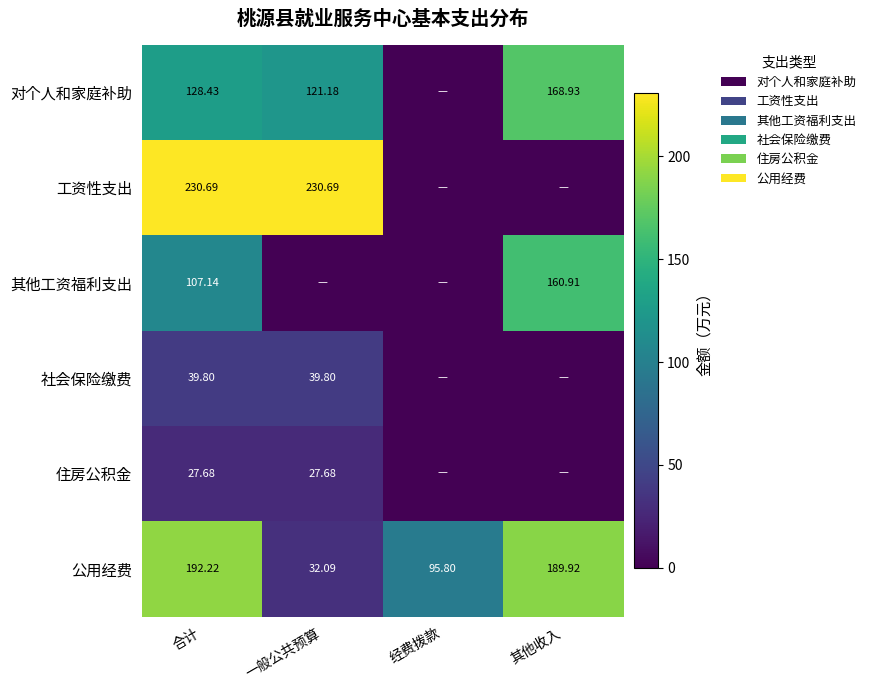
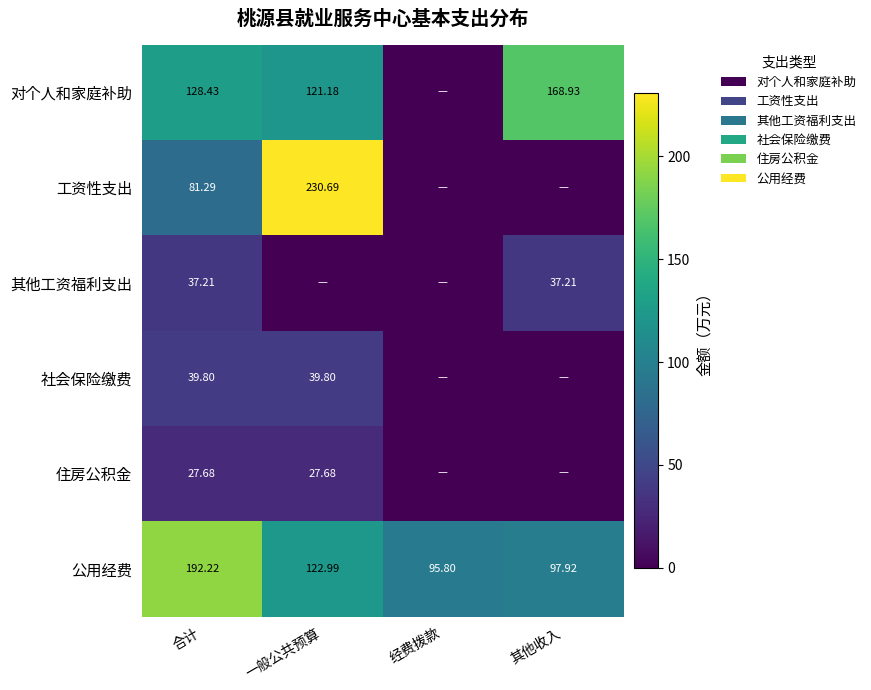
  {
    "对个人和家庭补助": {
      "合计": 128.43,
      "一般公共预算": 121.18,
      "其他收入": 168.93
    },
    "工资性支出": {
-     "合计": 230.69,
+     "合计": 81.29,
      "一般公共预算": 230.69
    },
    "其他工资福利支出": {
-     "合计": 107.14,
-     "其他收入": 160.91
+     "合计": 37.21,
+     "其他收入": 37.21
    },
    "社会保险缴费": {
      "合计": 39.80,
      "一般公共预算": 39.80
    },
    "住房公积金": {
      "合计": 27.68,
      "一般公共预算": 27.68
    },
    "公用经费": {
      "合计": 192.22,
-     "一般公共预算": 32.09,
+     "一般公共预算": 122.99,
      "经费拨款": 95.80,
-     "其他收入": 189.92
+     "其他收入": 97.92
    }
  }
